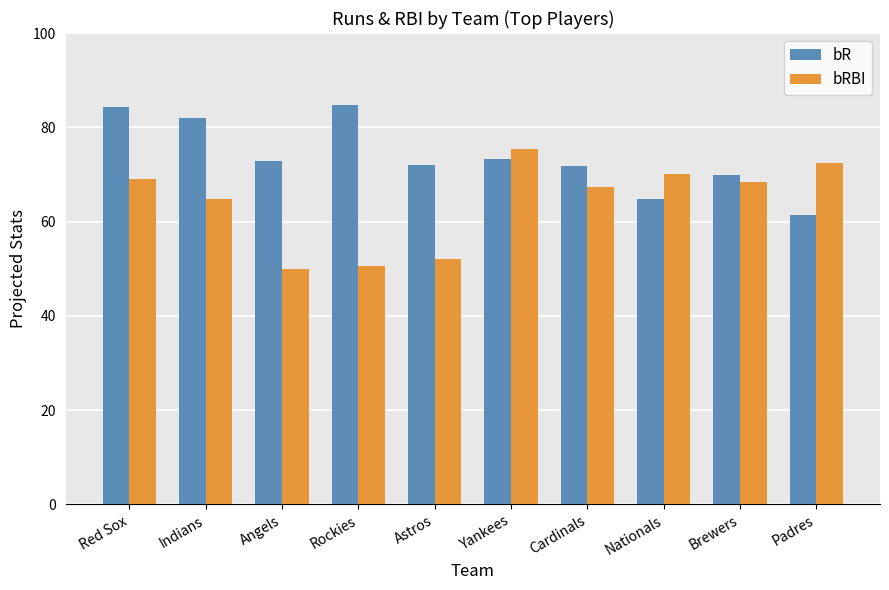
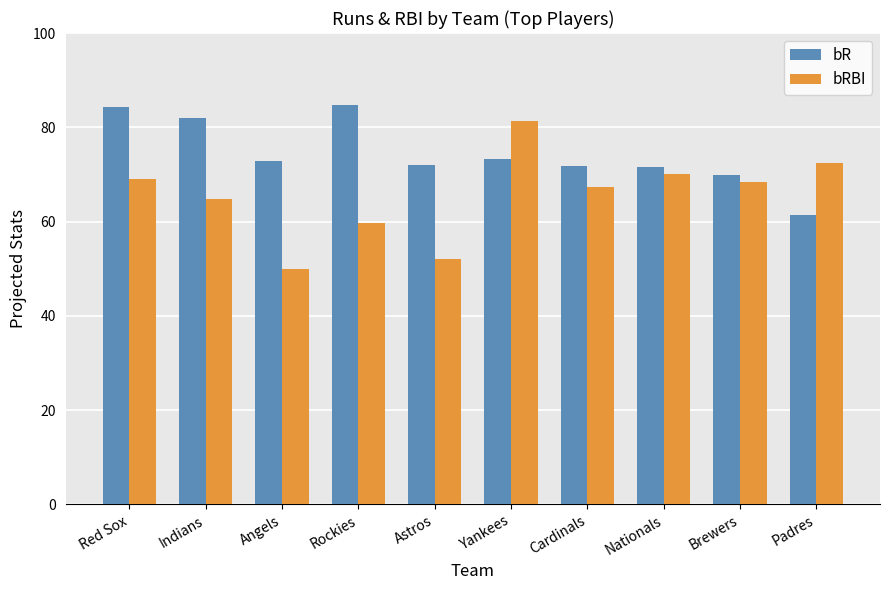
  {
    "bR": {
      "Red Sox": 84,
      "Indians": 82,
      "Angels": 73,
      "Rockies": 85,
      "Astros": 72,
      "Yankees": 73,
      "Cardinals": 72,
-     "Nationals": 65,
+     "Nationals": 72,
      "Brewers": 70,
      "Padres": 61
    },
    "bRBI": {
      "Red Sox": 69,
      "Indians": 65,
      "Angels": 50,
-     "Rockies": 50,
+     "Rockies": 60,
      "Astros": 52,
-     "Yankees": 75,
+     "Yankees": 81,
      "Cardinals": 67,
      "Nationals": 70,
      "Brewers": 68,
      "Padres": 72
    }
  }
